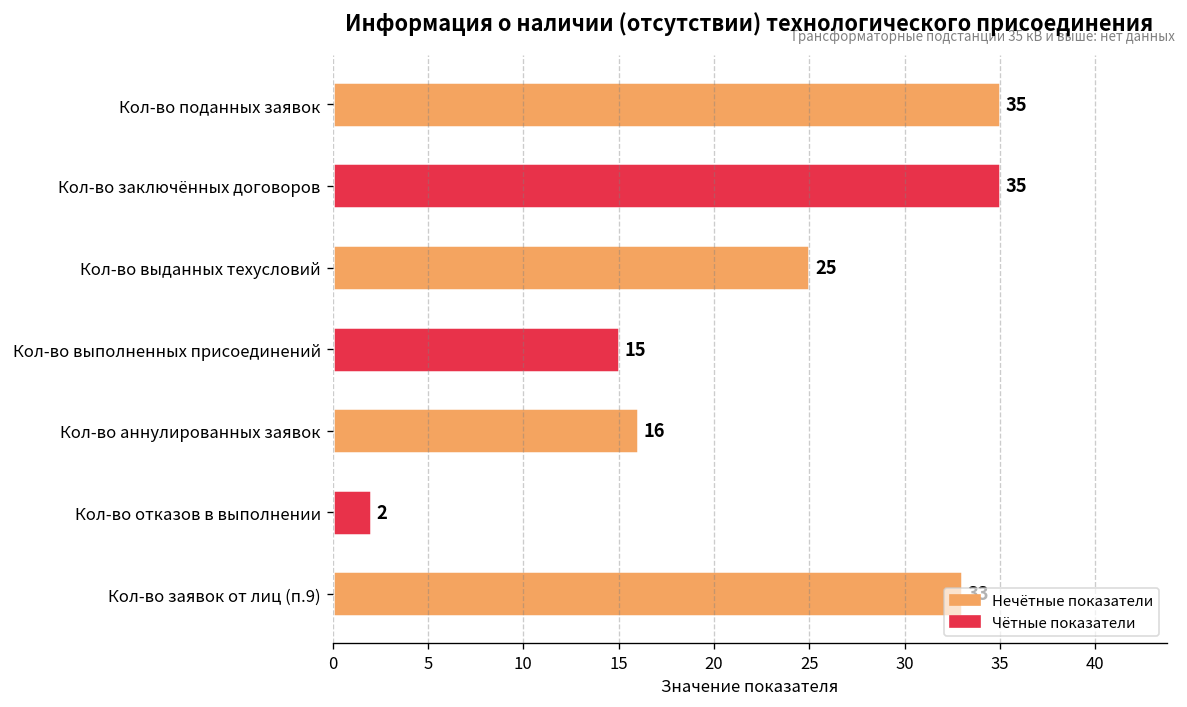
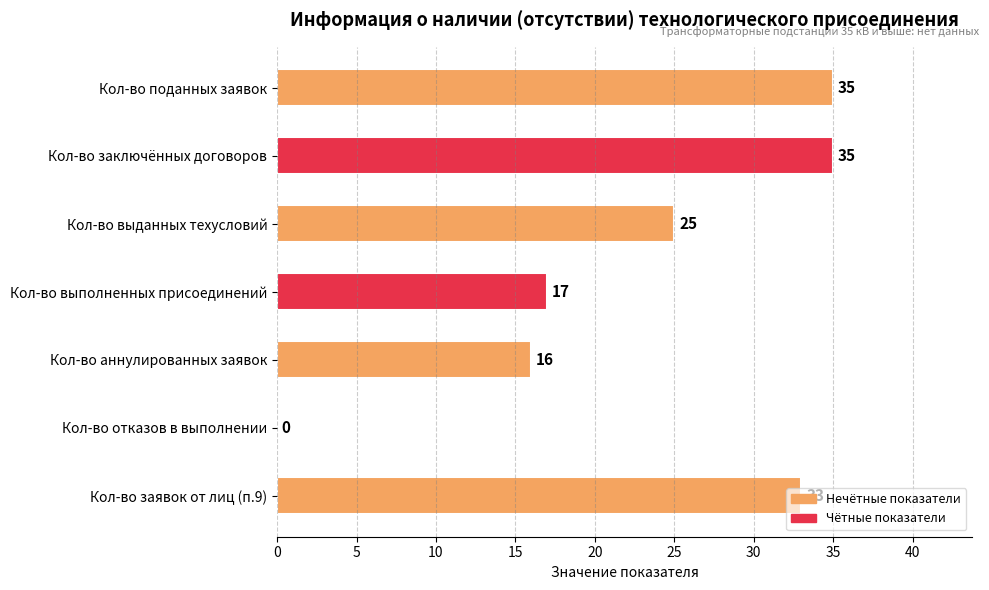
  {
    "Кол-во поданных заявок": 35,
    "Кол-во заключённых договоров": 35,
    "Кол-во выданных техусловий": 25,
-   "Кол-во выполненных присоединений": 15,
+   "Кол-во выполненных присоединений": 17,
    "Кол-во аннулированных заявок": 16,
-   "Кол-во отказов в выполнении": 2
+   "Кол-во отказов в выполнении": 0
  }
